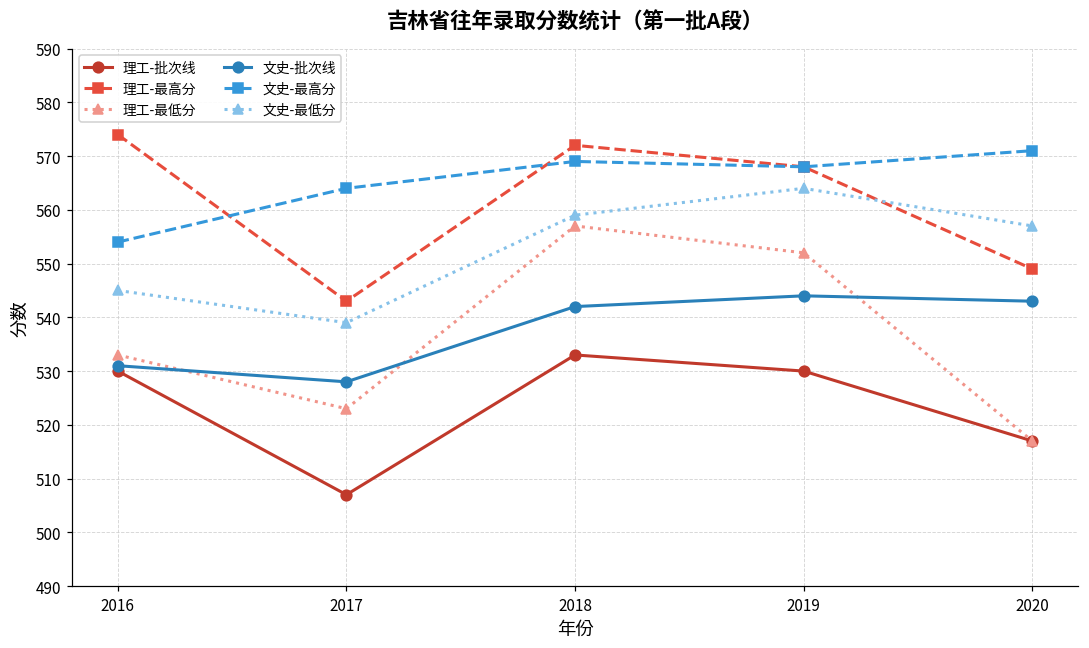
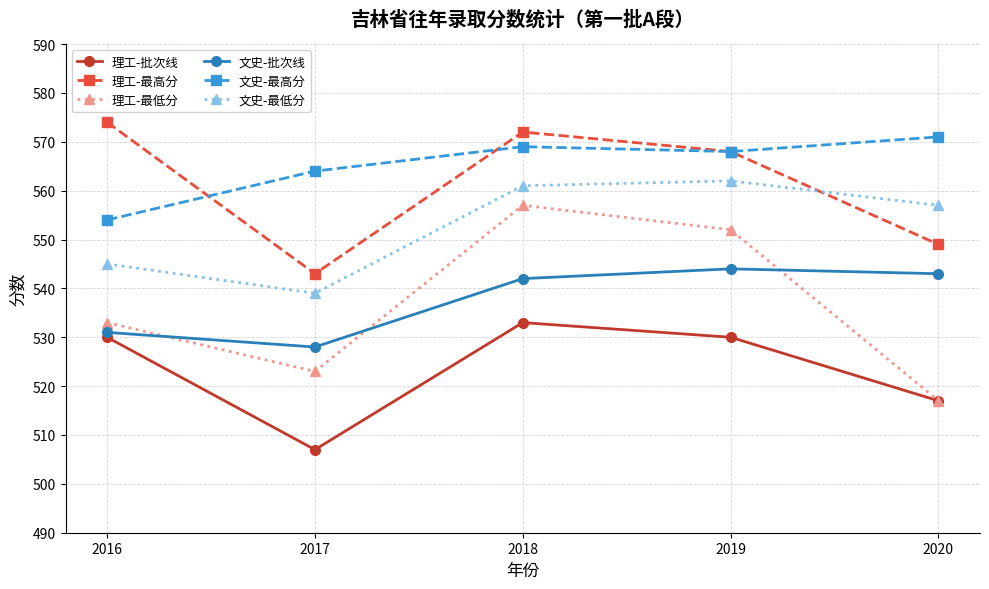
  {
    "理工-最低分": {
      "2016": 533,
      "2017": 523,
      "2018": 557,
      "2019": 552
    },
    "文史-最低分": {
      "2016": 545,
      "2017": 539,
-     "2018": 559,
-     "2019": 564,
+     "2018": 561,
+     "2019": 562,
      "2020": 557
    }
  }
